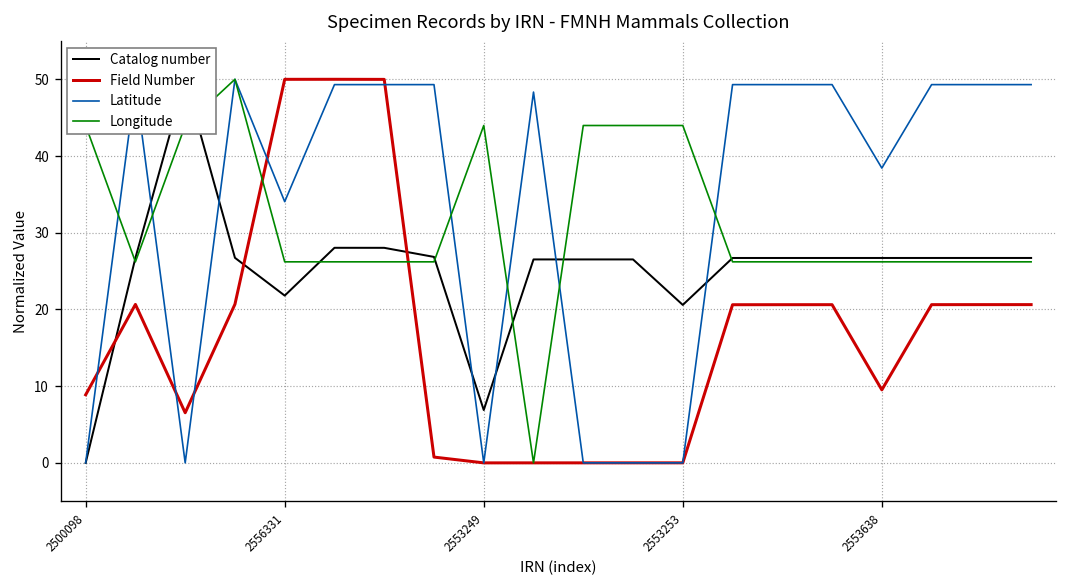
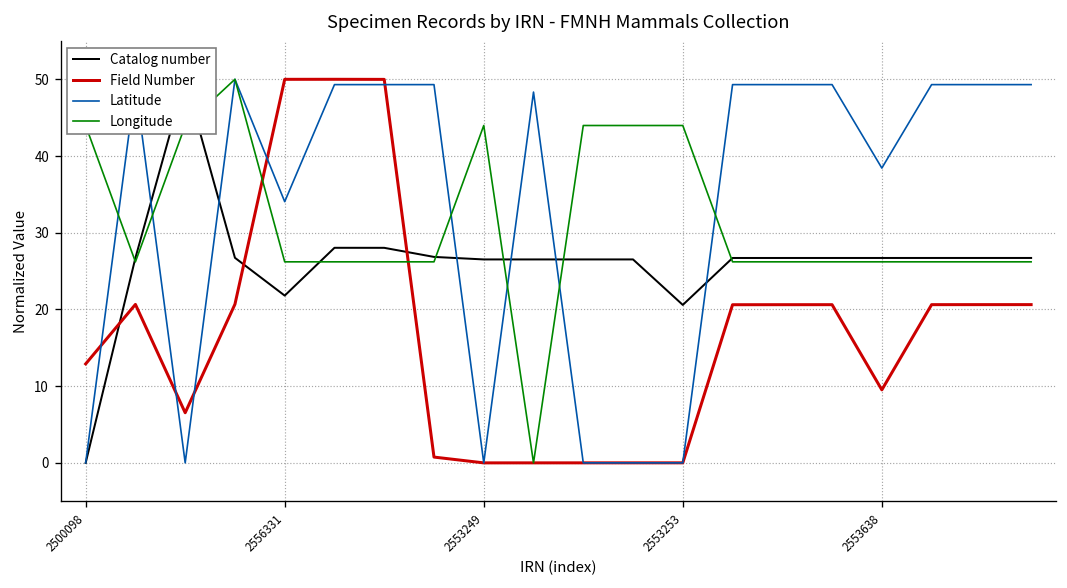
  {
    "Catalog number": {
      "2556331": 22,
-     "2553249": 7,
+     "2553249": 27,
      "2553253": 21,
      "2553638": 27
    },
    "Field Number": {
-     "2500098": 9,
+     "2500098": 13,
      "2556331": 50,
      "2553638": 10
    },
    "Latitude": {
      "2556331": 34,
      "2553638": 38
    },
    "Longitude": {
      "2556331": 26,
      "2553249": 44,
      "2553253": 44,
      "2553638": 26
    }
  }
